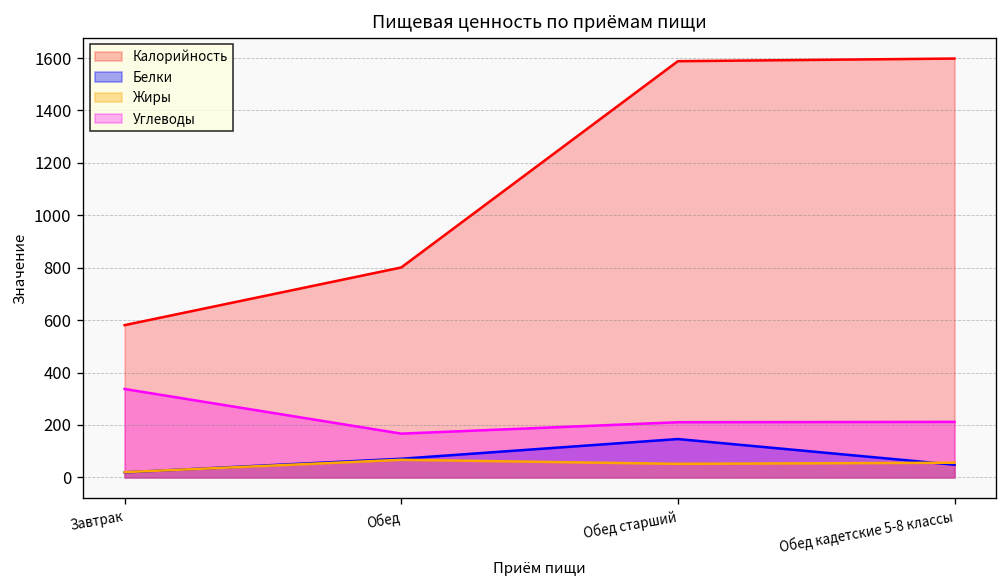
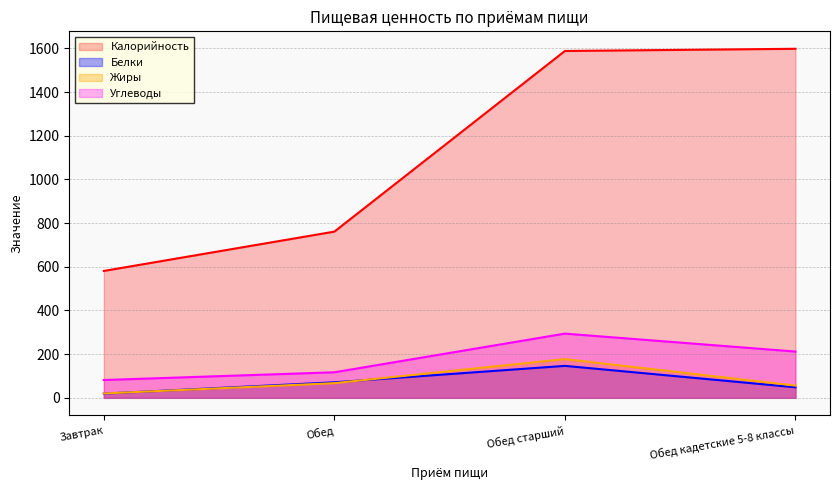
  {
    "Калорийность": {
      "Завтрак": 580,
-     "Обед": 800,
+     "Обед": 760,
      "Обед старший": 1590,
      "Обед кадетские 5-8 классы": 1600
    },
    "Белки": {
      "Обед старший": 150
    },
    "Жиры": {
-     "Обед старший": 50
+     "Обед старший": 180
    },
    "Углеводы": {
-     "Завтрак": 340,
-     "Обед": 170,
-     "Обед старший": 210,
+     "Завтрак": 80,
+     "Обед": 120,
+     "Обед старший": 290,
      "Обед кадетские 5-8 классы": 210
    }
  }
